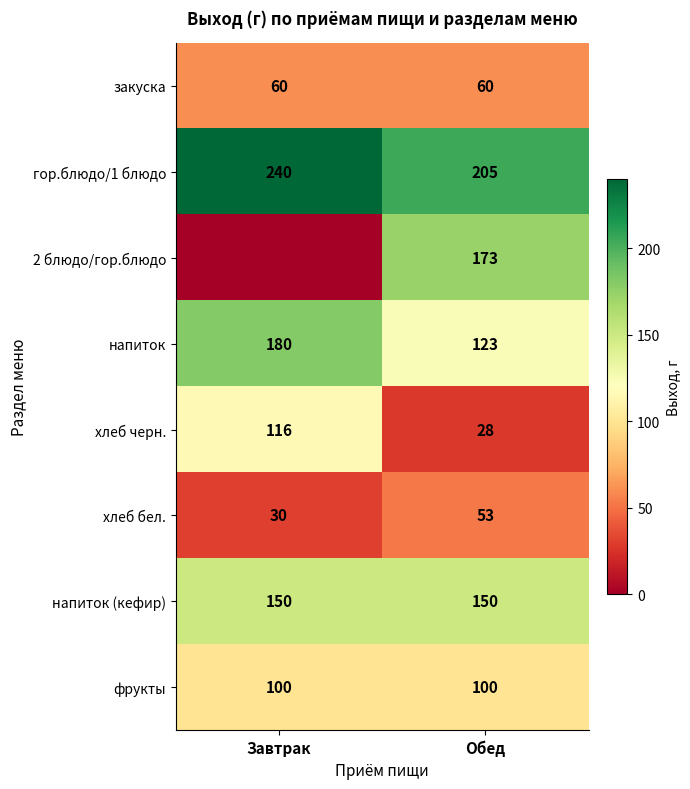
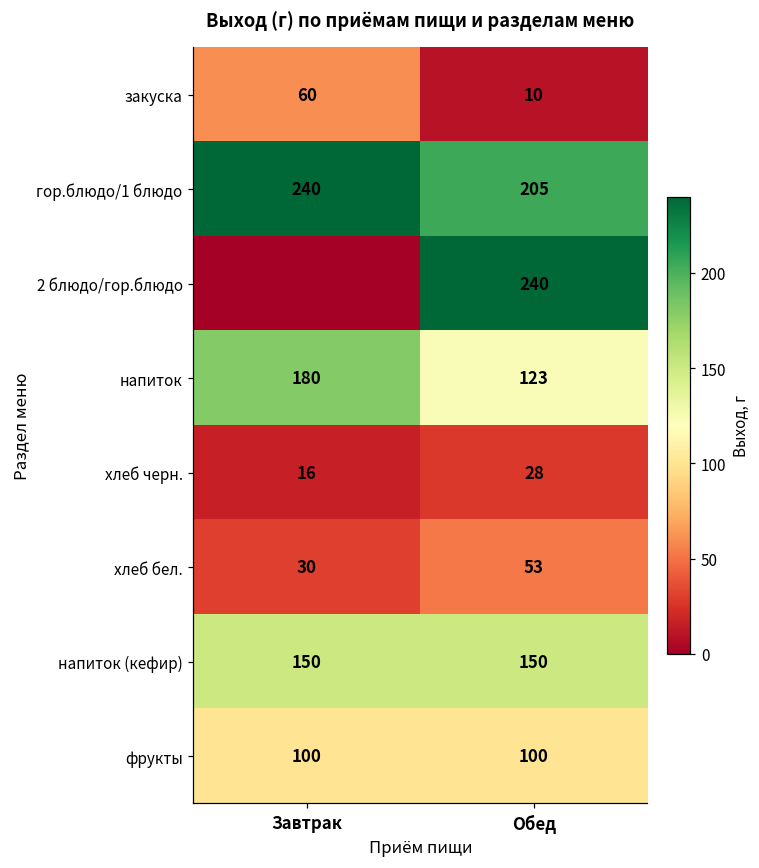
  {
    "закуска": {
      "Завтрак": 60,
-     "Обед": 60
+     "Обед": 10
    },
    "гор.блюдо/1 блюдо": {
      "Завтрак": 240,
      "Обед": 205
    },
    "2 блюдо/гор.блюдо": {
-     "Обед": 173
+     "Обед": 240
    },
    "напиток": {
      "Завтрак": 180,
      "Обед": 123
    },
    "хлеб черн.": {
-     "Завтрак": 116,
+     "Завтрак": 16,
      "Обед": 28
    },
    "хлеб бел.": {
      "Завтрак": 30,
      "Обед": 53
    },
    "напиток (кефир)": {
      "Завтрак": 150,
      "Обед": 150
    },
    "фрукты": {
      "Завтрак": 100,
      "Обед": 100
    }
  }
